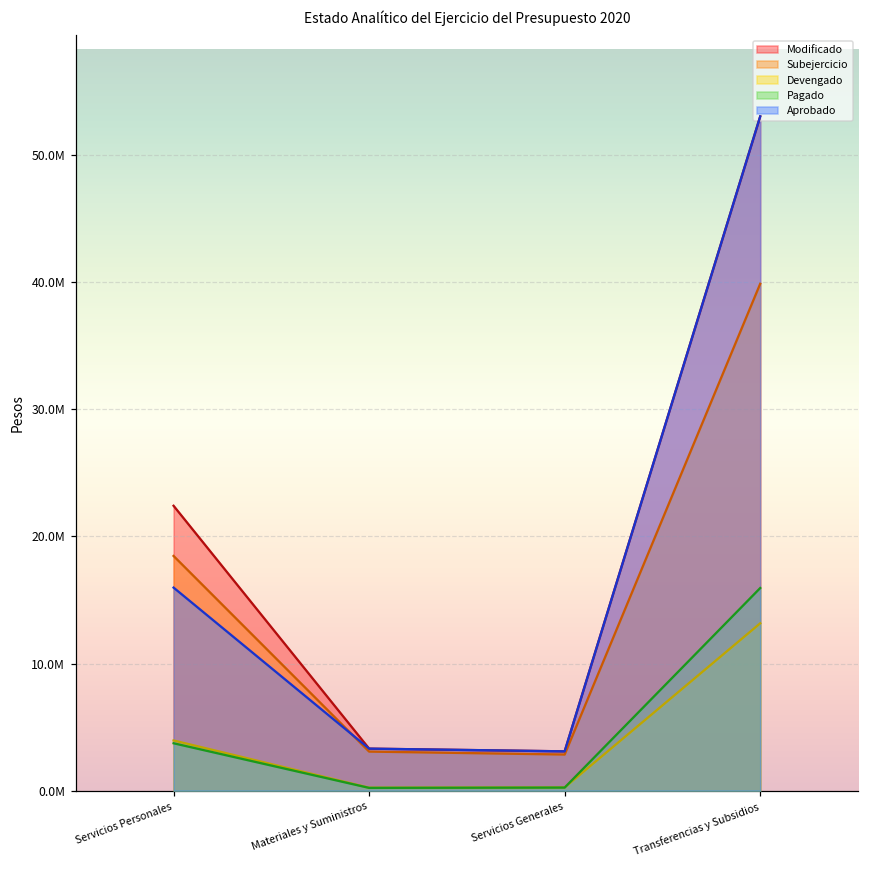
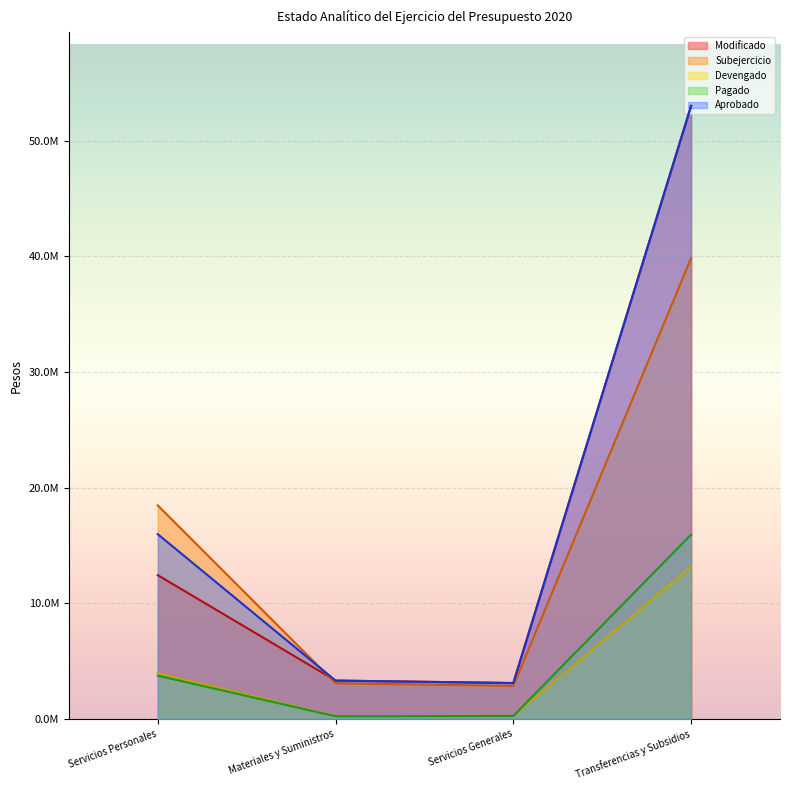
  {
    "Modificado": {
-     "Servicios Personales": 22400000
+     "Servicios Personales": 12400000
    },
    "Pagado": {
      "Servicios Personales": 3700000,
      "Transferencias y Subsidios": 15900000
    },
    "Aprobado": {
      "Servicios Personales": 16000000
    }
  }
